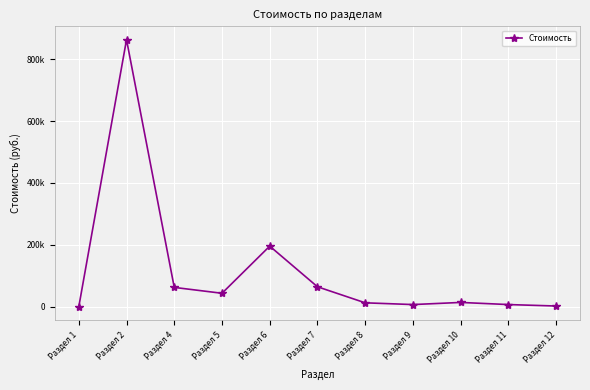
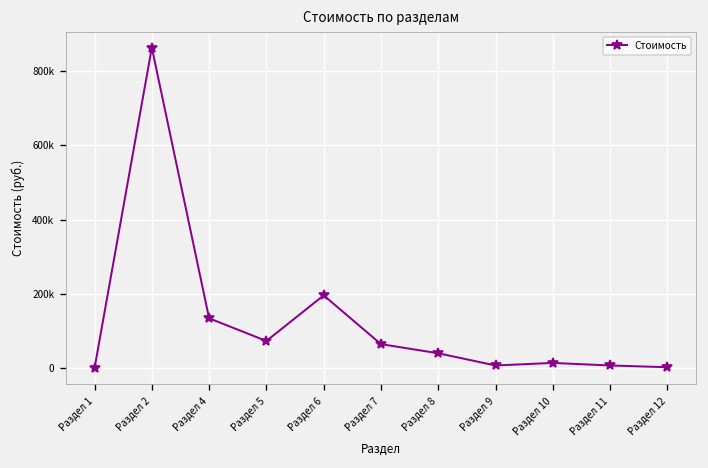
  {
    "Раздел 1": 0,
    "Раздел 2": 860000,
-   "Раздел 4": 60000,
-   "Раздел 5": 40000,
+   "Раздел 4": 130000,
+   "Раздел 5": 70000,
    "Раздел 6": 200000,
    "Раздел 7": 60000,
-   "Раздел 8": 10000,
+   "Раздел 8": 40000,
    "Раздел 9": 10000,
    "Раздел 10": 10000,
    "Раздел 11": 10000,
    "Раздел 12": 0
  }
